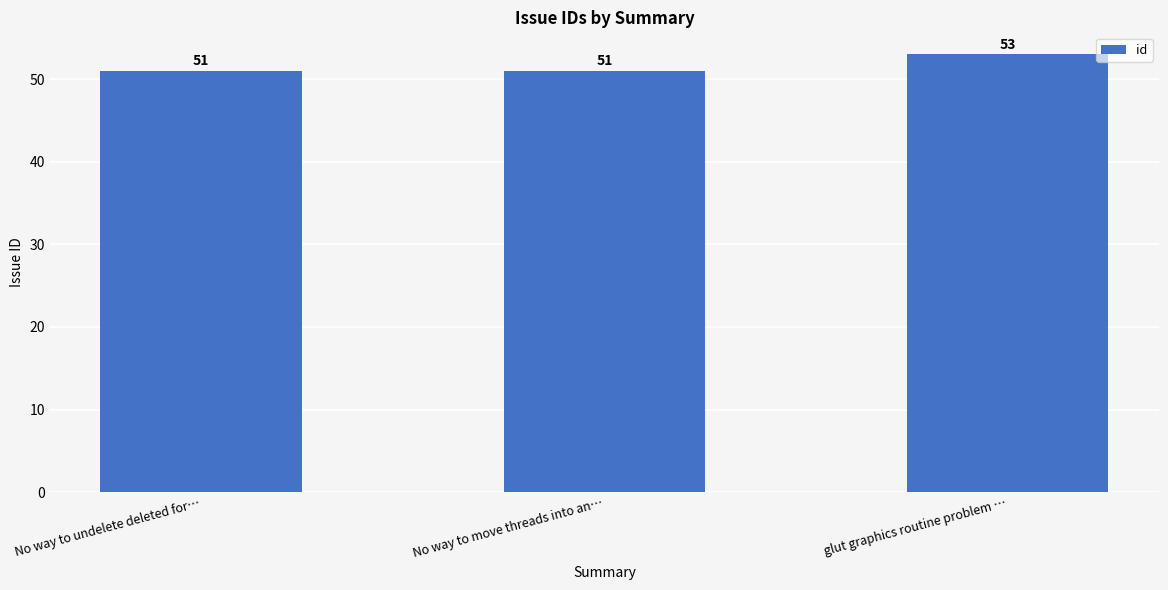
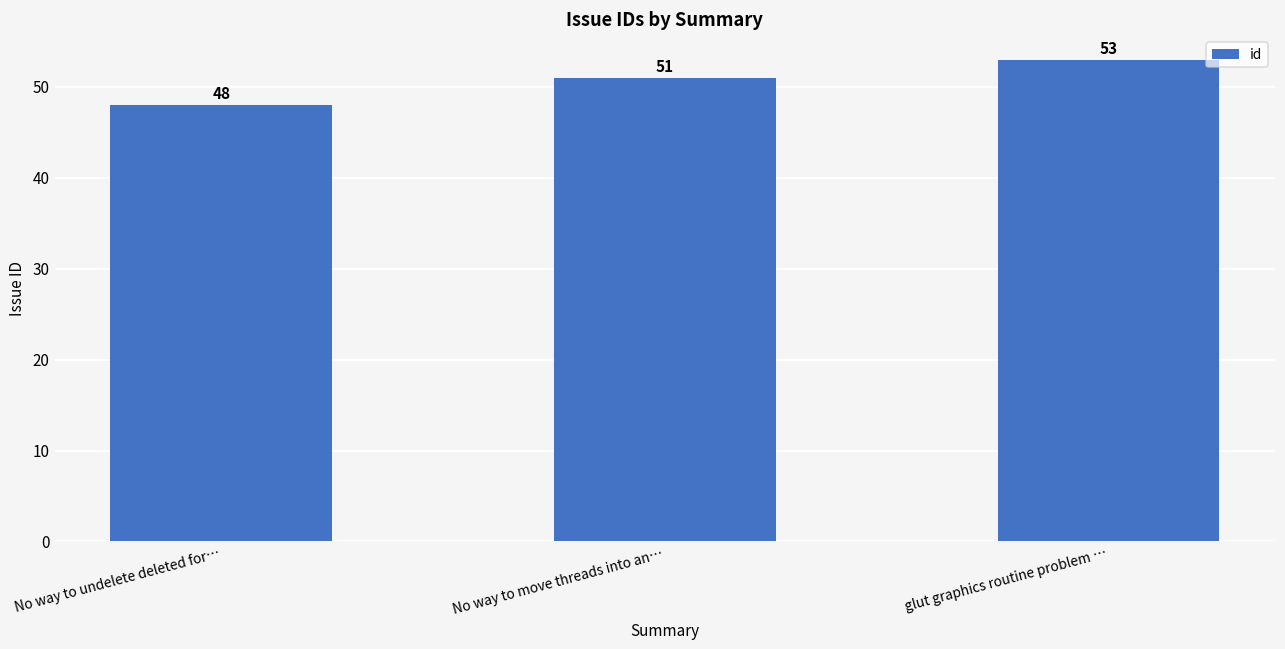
  {
-   "No way to undelete deleted for…": 51,
+   "No way to undelete deleted for…": 48,
    "No way to move threads into an…": 51,
    "glut graphics routine problem …": 53
  }
